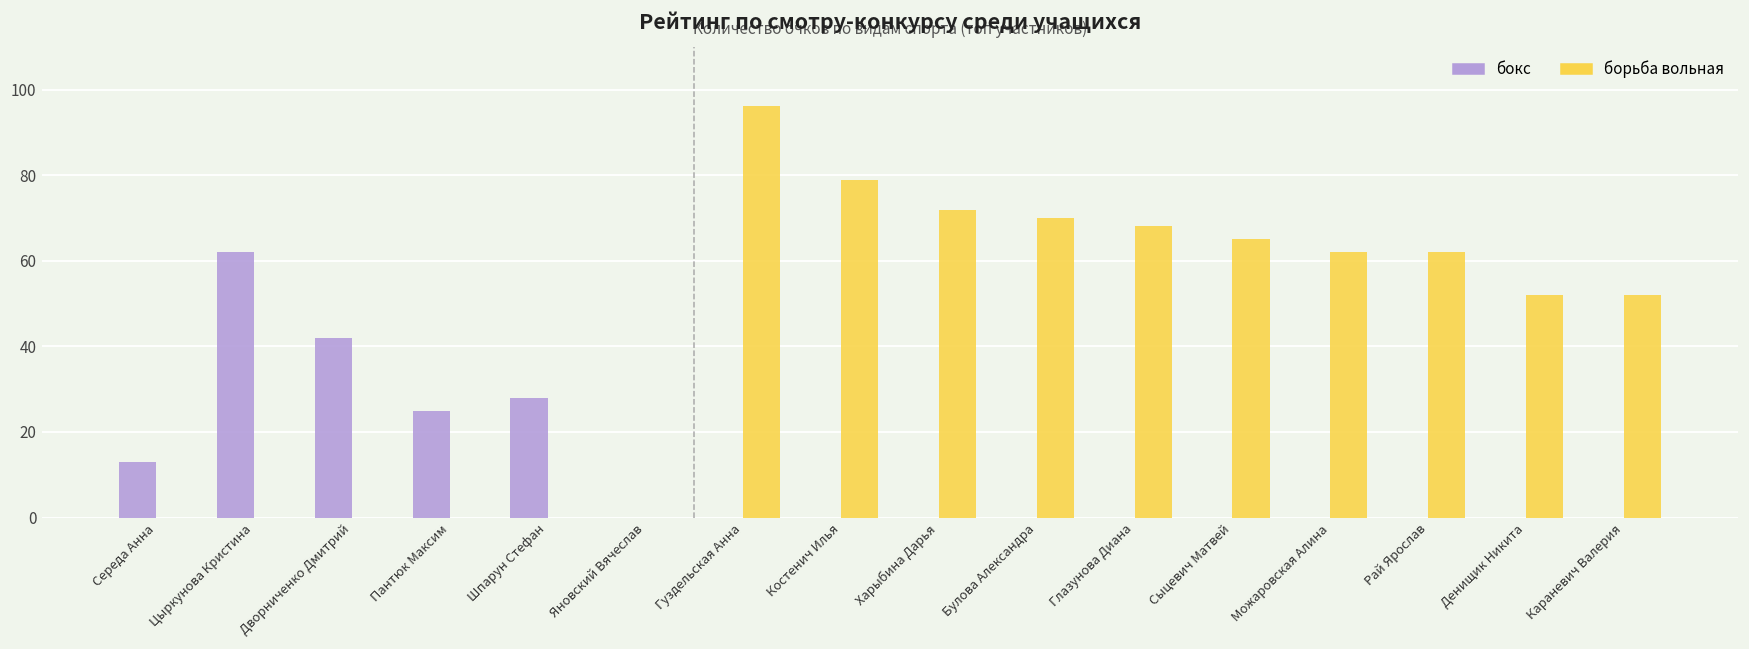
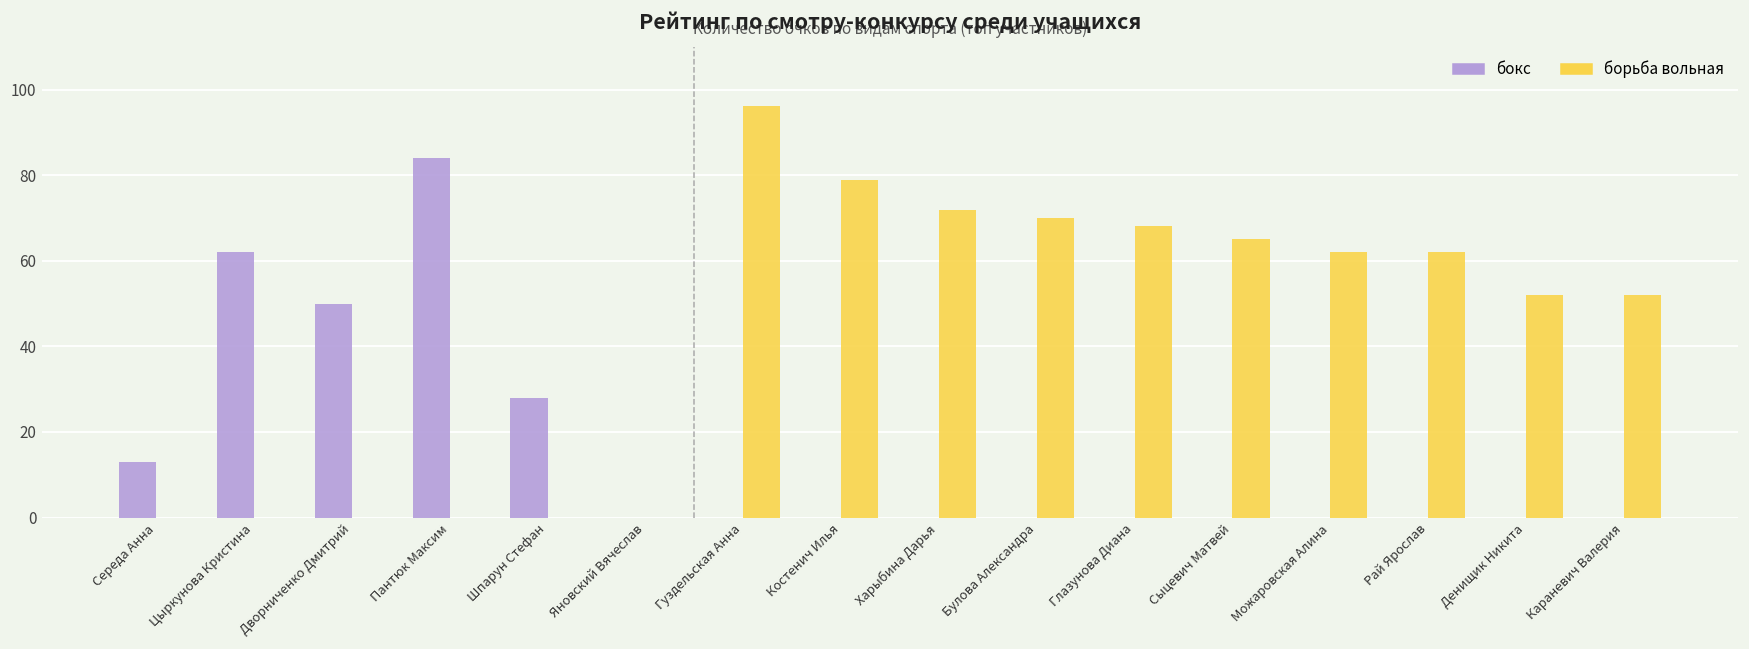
  {
    "бокс": {
      "Середа Анна": 13,
      "Цыркунова Кристина": 62,
-     "Дворниченко Дмитрий": 42,
-     "Пантюк Максим": 25,
+     "Дворниченко Дмитрий": 50,
+     "Пантюк Максим": 84,
      "Шпарун Стефан": 28,
      "Яновский Вячеслав": 0,
      "Гуздельская Анна": 0,
      "Костенич Илья": 0,
      "Харыбина Дарья": 0,
      "Булова Александра": 0,
      "Глазунова Диана": 0,
      "Сыцевич Матвей": 0,
      "Можаровская Алина": 0,
      "Рай Ярослав": 0,
      "Денищик Никита": 0,
      "Караневич Валерия": 0
    },
    "борьба вольная": {
      "Середа Анна": 0,
      "Цыркунова Кристина": 0,
      "Дворниченко Дмитрий": 0,
      "Пантюк Максим": 0,
      "Шпарун Стефан": 0,
      "Яновский Вячеслав": 0,
      "Гуздельская Анна": 96,
      "Костенич Илья": 79,
      "Харыбина Дарья": 72,
      "Булова Александра": 70,
      "Глазунова Диана": 68,
      "Сыцевич Матвей": 65,
      "Можаровская Алина": 62,
      "Рай Ярослав": 62,
      "Денищик Никита": 52,
      "Караневич Валерия": 52
    }
  }
